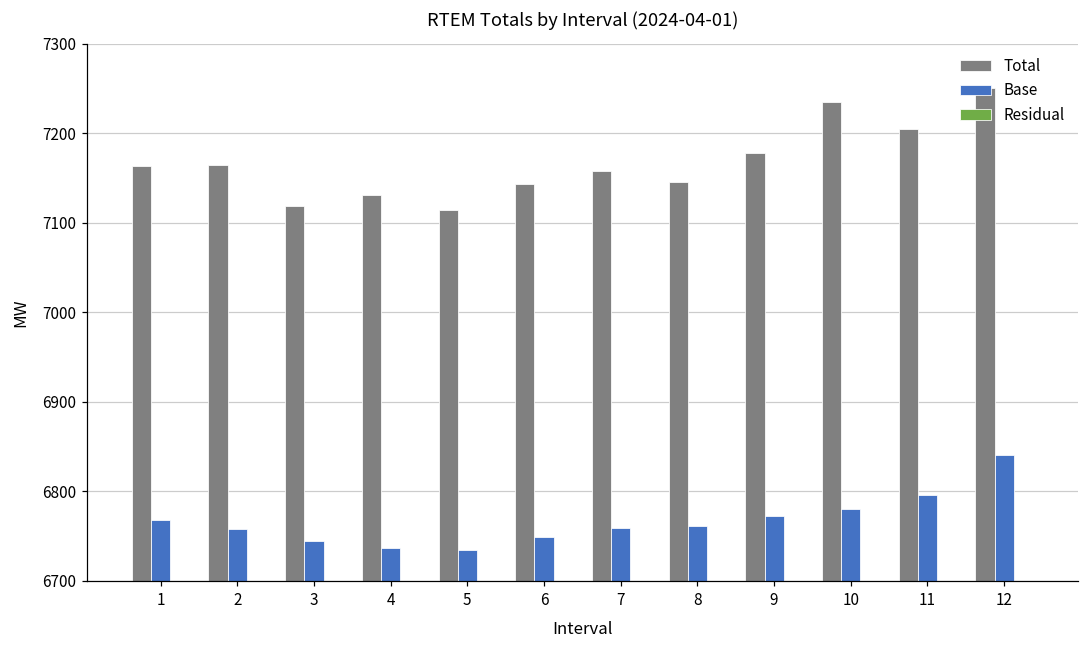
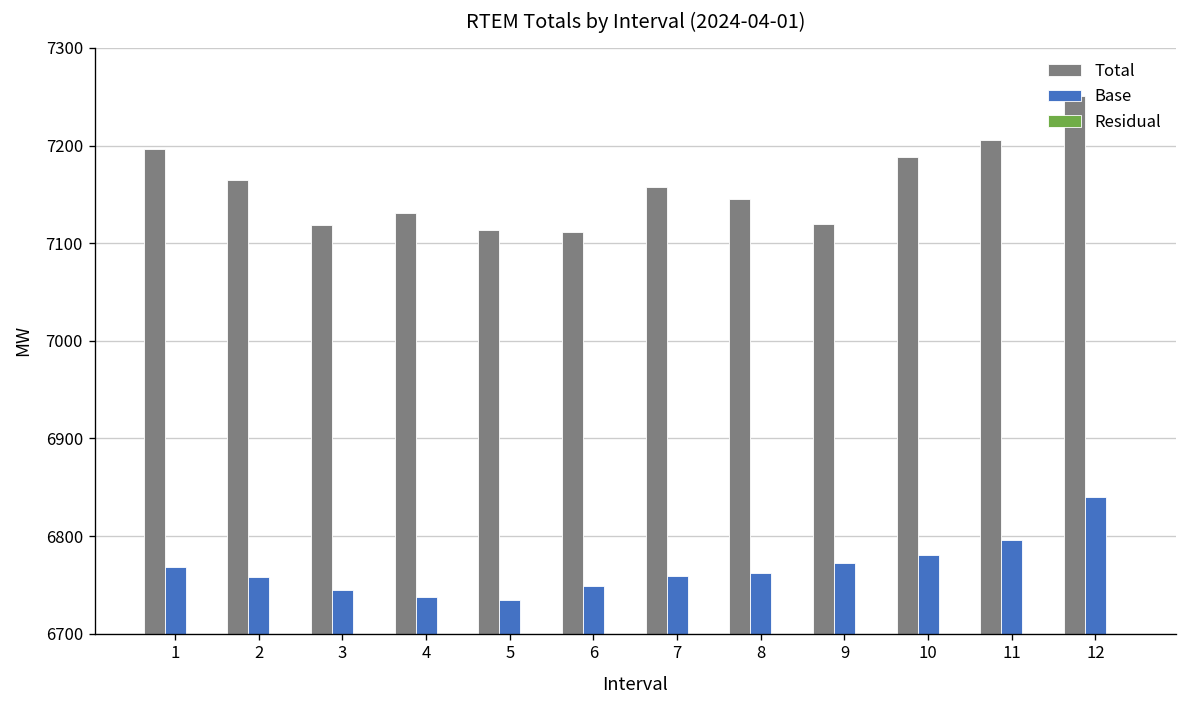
  {
    "Total": {
-     "1": 7160,
+     "1": 7200,
      "2": 7170,
      "3": 7120,
      "4": 7130,
      "5": 7110,
-     "6": 7140,
+     "6": 7110,
      "7": 7160,
      "8": 7150,
-     "9": 7180,
-     "10": 7230,
+     "9": 7120,
+     "10": 7190,
      "11": 7210,
      "12": 7250
    }
  }
